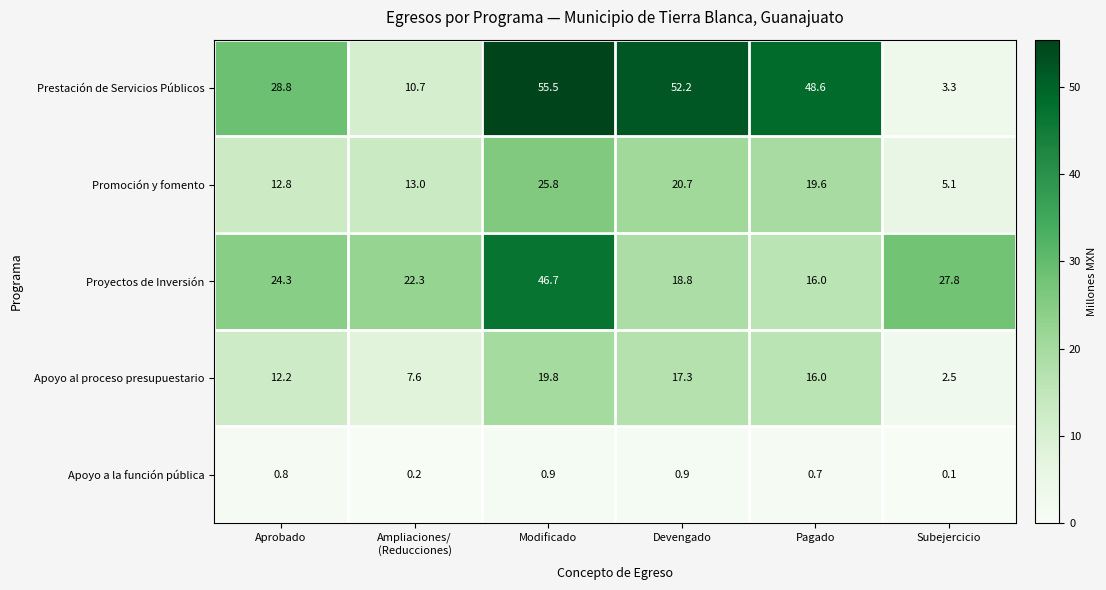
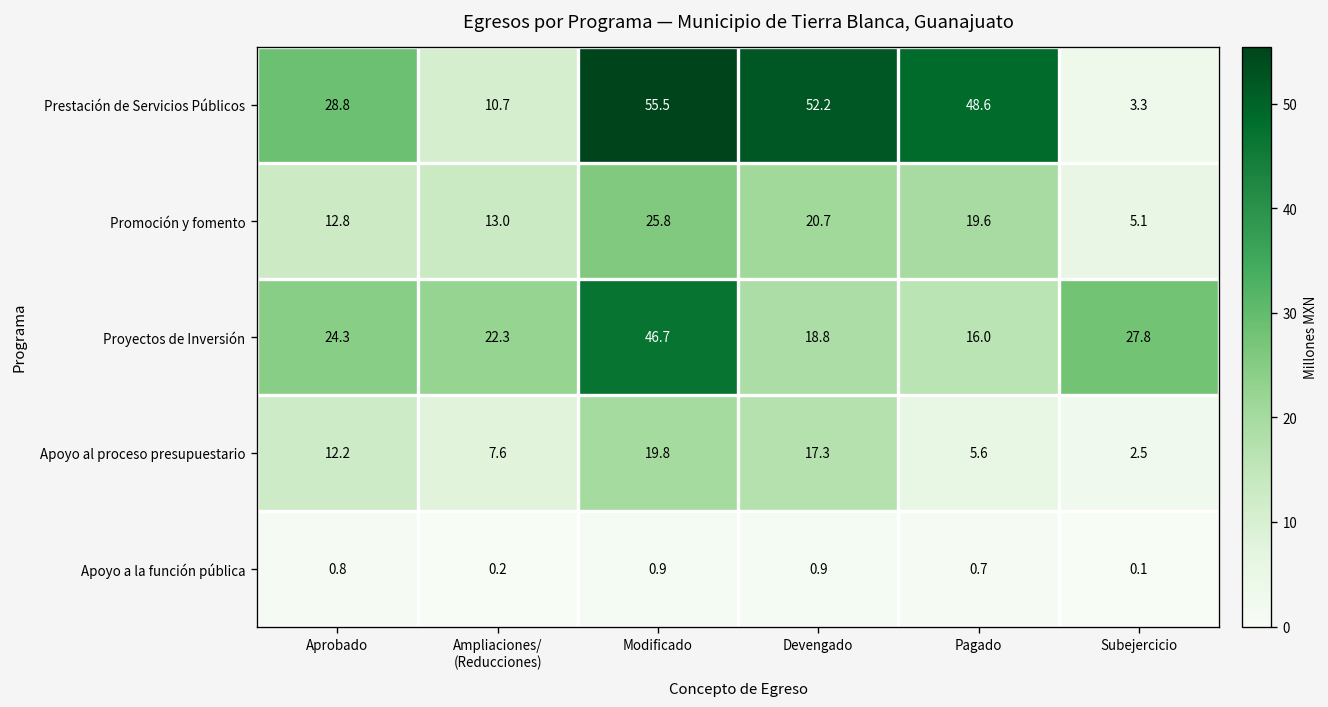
  {
    "Prestación de Servicios Públicos": {
      "Aprobado": 28.8,
      "Ampliaciones/ (Reducciones)": 10.7,
      "Modificado": 55.5,
      "Devengado": 52.2,
      "Pagado": 48.6,
      "Subejercicio": 3.3
    },
    "Promoción y fomento": {
      "Aprobado": 12.8,
      "Ampliaciones/ (Reducciones)": 13.0,
      "Modificado": 25.8,
      "Devengado": 20.7,
      "Pagado": 19.6,
      "Subejercicio": 5.1
    },
    "Proyectos de Inversión": {
      "Aprobado": 24.3,
      "Ampliaciones/ (Reducciones)": 22.3,
      "Modificado": 46.7,
      "Devengado": 18.8,
      "Pagado": 16.0,
      "Subejercicio": 27.8
    },
    "Apoyo al proceso presupuestario": {
      "Aprobado": 12.2,
      "Ampliaciones/ (Reducciones)": 7.6,
      "Modificado": 19.8,
      "Devengado": 17.3,
-     "Pagado": 16.0,
+     "Pagado": 5.6,
      "Subejercicio": 2.5
    },
    "Apoyo a la función pública": {
      "Aprobado": 0.8,
      "Ampliaciones/ (Reducciones)": 0.2,
      "Modificado": 0.9,
      "Devengado": 0.9,
      "Pagado": 0.7,
      "Subejercicio": 0.1
    }
  }
